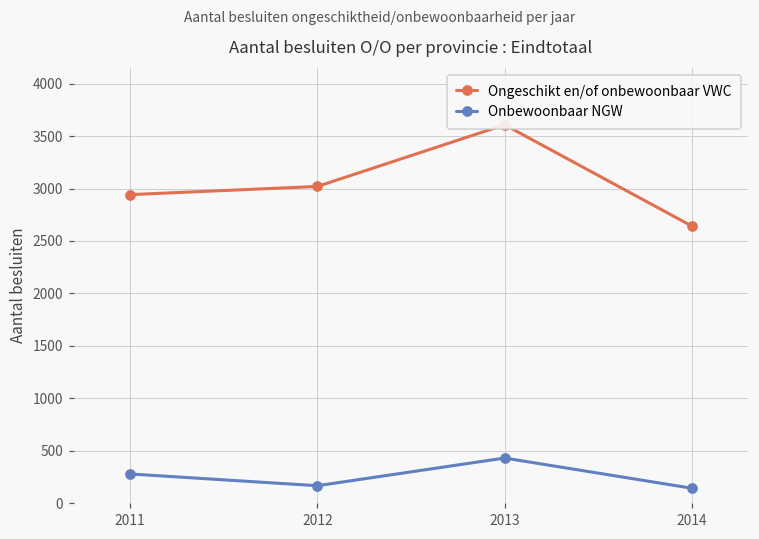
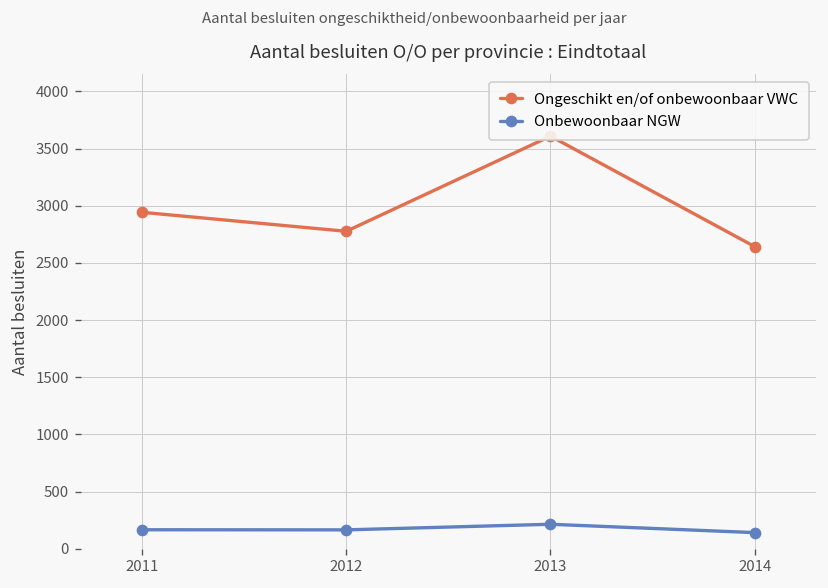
  {
    "Ongeschikt en/of onbewoonbaar VWC": {
      "2011": 2900,
-     "2012": 3000,
+     "2012": 2800,
      "2014": 2600
    },
    "Onbewoonbaar NGW": {
-     "2011": 300,
+     "2011": 200,
      "2012": 200,
-     "2013": 400,
+     "2013": 200,
      "2014": 100
    }
  }
